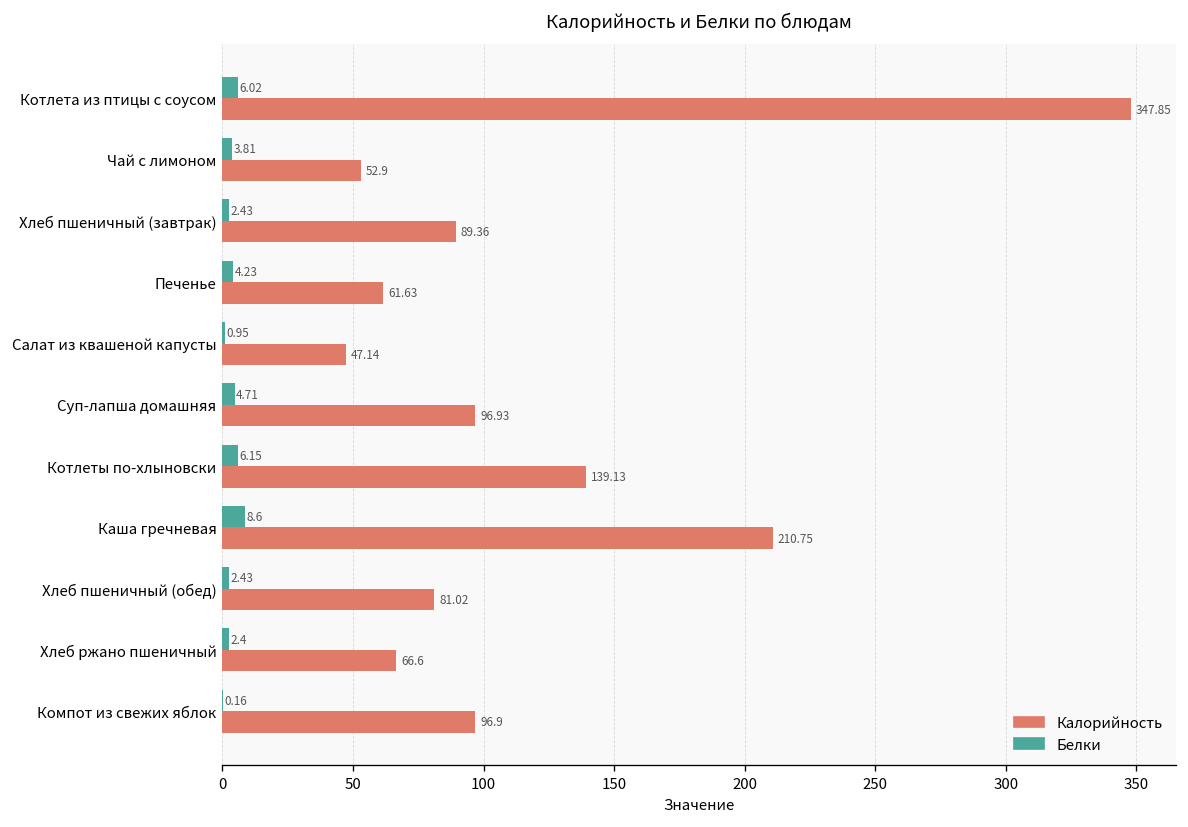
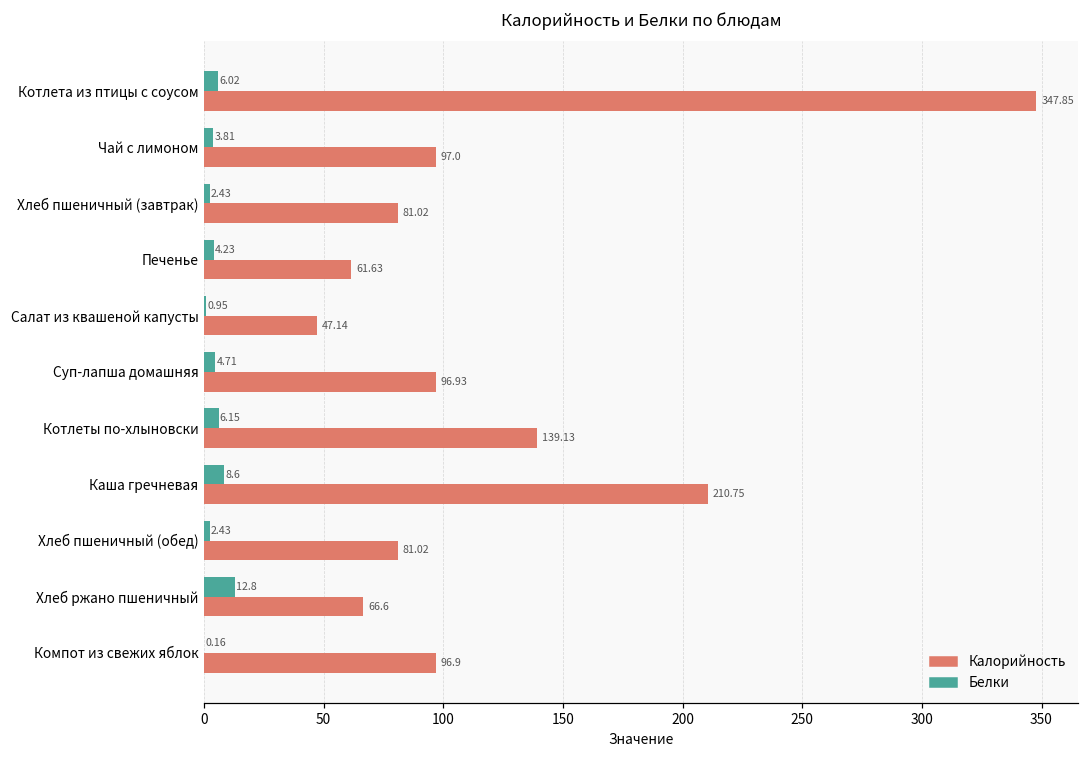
  {
    "Калорийность": {
      "Котлета из птицы с соусом": 347.85,
-     "Чай с лимоном": 52.9,
-     "Хлеб пшеничный (завтрак)": 89.36,
+     "Чай с лимоном": 97.0,
+     "Хлеб пшеничный (завтрак)": 81.02,
      "Печенье": 61.63,
      "Салат из квашеной капусты": 47.14,
      "Суп-лапша домашняя": 96.93,
      "Котлеты по-хлыновски": 139.13,
      "Каша гречневая": 210.75,
      "Хлеб пшеничный (обед)": 81.02,
      "Хлеб ржано пшеничный": 66.6,
      "Компот из свежих яблок": 96.9
    },
    "Белки": {
      "Котлета из птицы с соусом": 6.02,
      "Чай с лимоном": 3.81,
      "Хлеб пшеничный (завтрак)": 2.43,
      "Печенье": 4.23,
      "Салат из квашеной капусты": 0.95,
      "Суп-лапша домашняя": 4.71,
      "Котлеты по-хлыновски": 6.15,
      "Каша гречневая": 8.6,
      "Хлеб пшеничный (обед)": 2.43,
-     "Хлеб ржано пшеничный": 2.4,
+     "Хлеб ржано пшеничный": 12.8,
      "Компот из свежих яблок": 0.16
    }
  }
